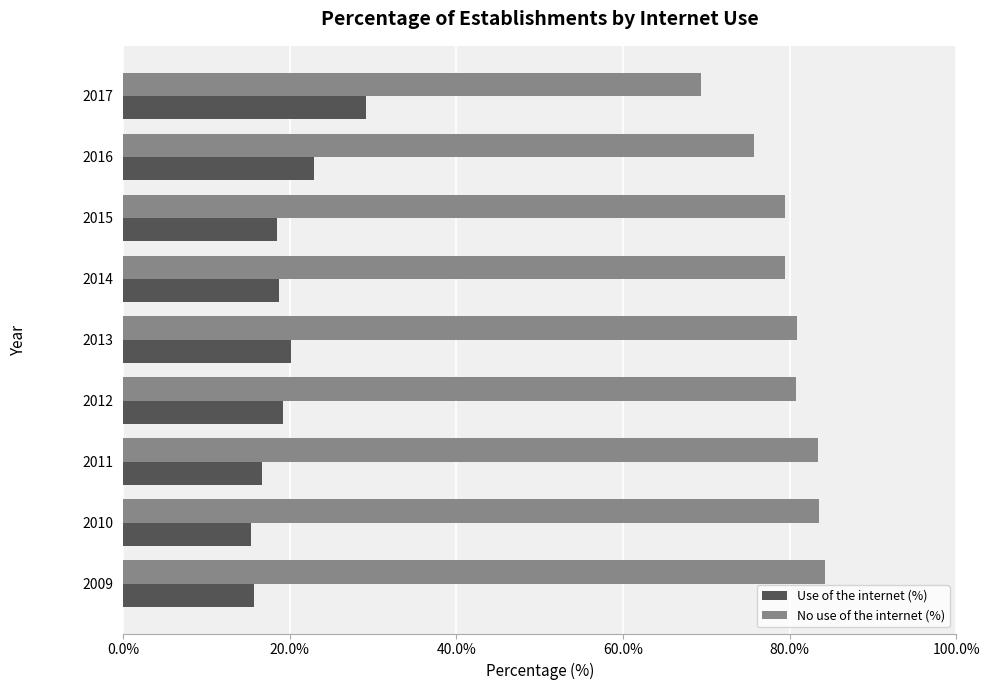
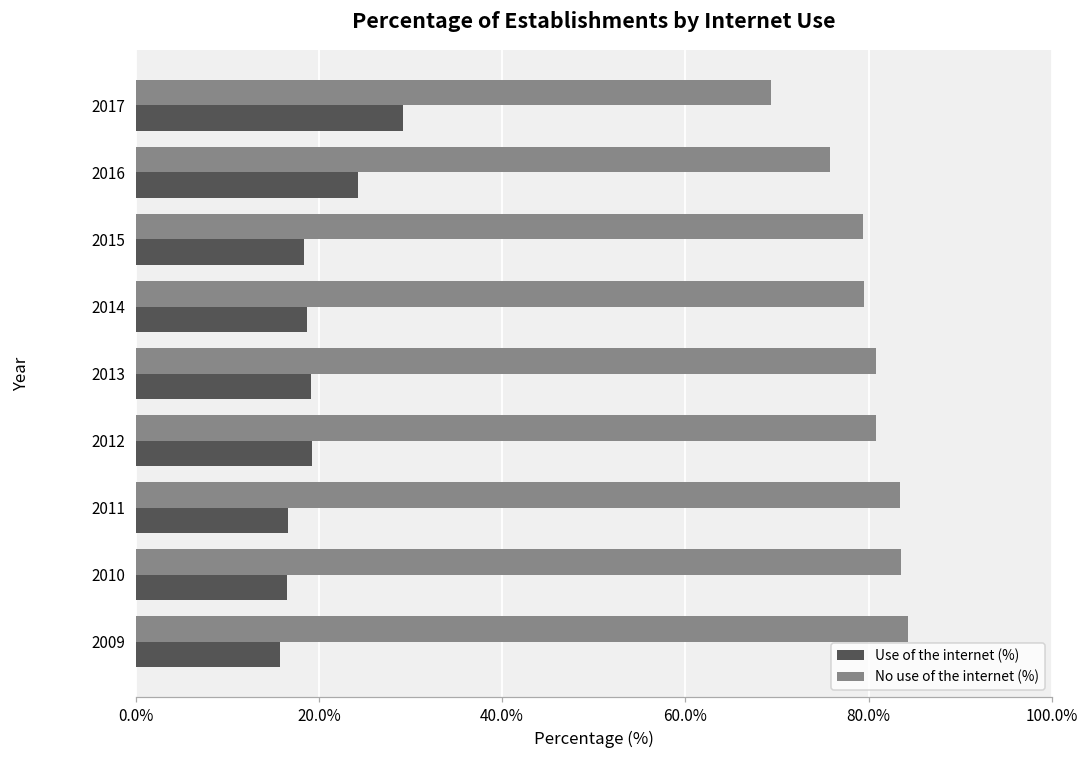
  {
    "Use of the internet (%)": {
      "2017": "29%",
-     "2016": "23%",
+     "2016": "24%",
      "2015": "18%",
      "2014": "19%",
-     "2013": "20%",
+     "2013": "19%",
      "2012": "19%",
      "2011": "17%",
-     "2010": "15%",
+     "2010": "17%",
      "2009": "16%"
    },
    "No use of the internet (%)": {
      "2017": "69%",
      "2016": "76%",
      "2015": "79%",
      "2014": "79%",
      "2013": "81%",
      "2012": "81%",
      "2011": "83%",
      "2010": "84%",
      "2009": "84%"
    }
  }
